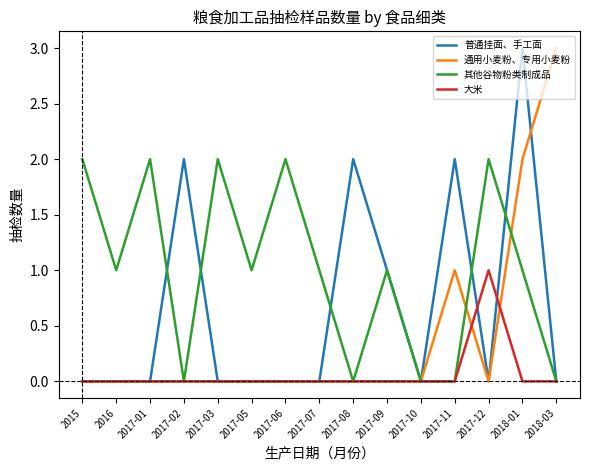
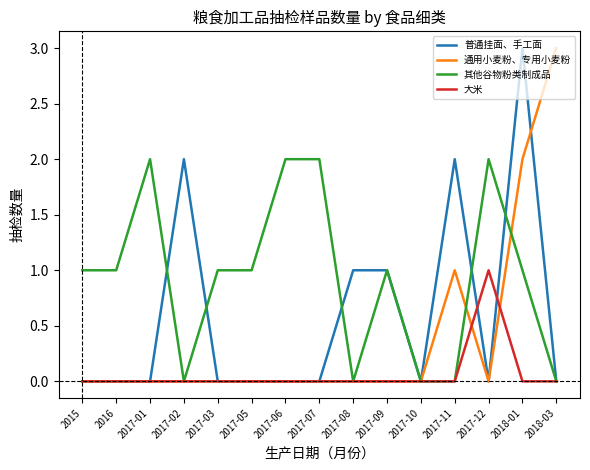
  {
    "普通挂面、手工面": {
      "2017-02": 2,
-     "2017-08": 2,
+     "2017-08": 1,
      "2017-11": 2
    },
    "通用小麦粉、专用小麦粉": {
      "2017-11": 1,
      "2018-01": 2
    },
    "其他谷物粉类制成品": {
-     "2015": 2,
+     "2015": 1,
      "2016": 1,
      "2017-01": 2,
-     "2017-03": 2,
+     "2017-03": 1,
      "2017-05": 1,
      "2017-06": 2,
-     "2017-07": 1,
+     "2017-07": 2,
      "2017-12": 2,
      "2018-01": 1
    },
    "大米": {
      "2017-12": 1,
      "2018-01": 0
    }
  }
